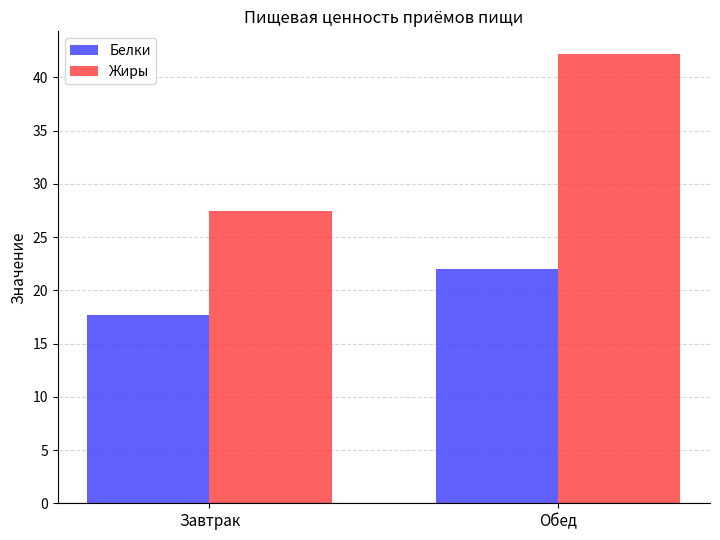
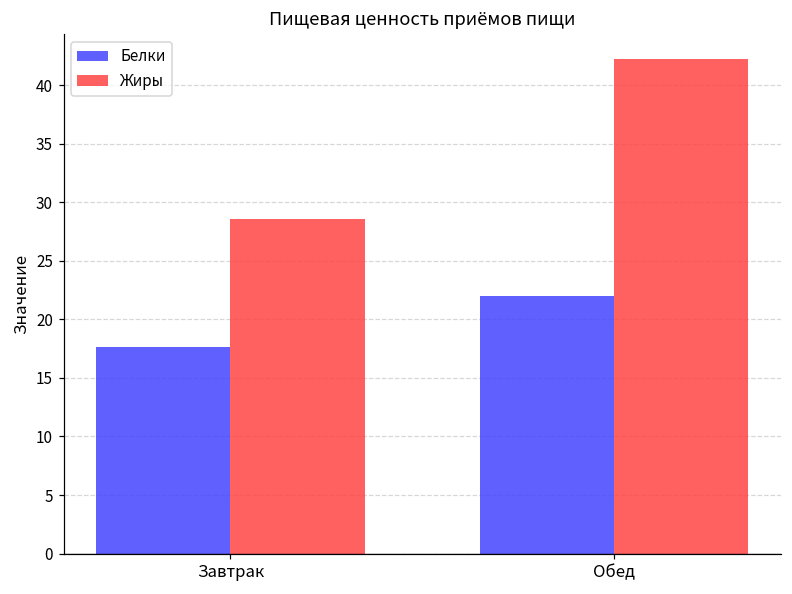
  {
    "Белки": {
      "Завтрак": 17.7,
      "Обед": 22.0
    },
    "Жиры": {
-     "Завтрак": 27.5,
+     "Завтрак": 28.6,
      "Обед": 42.2
    }
  }
